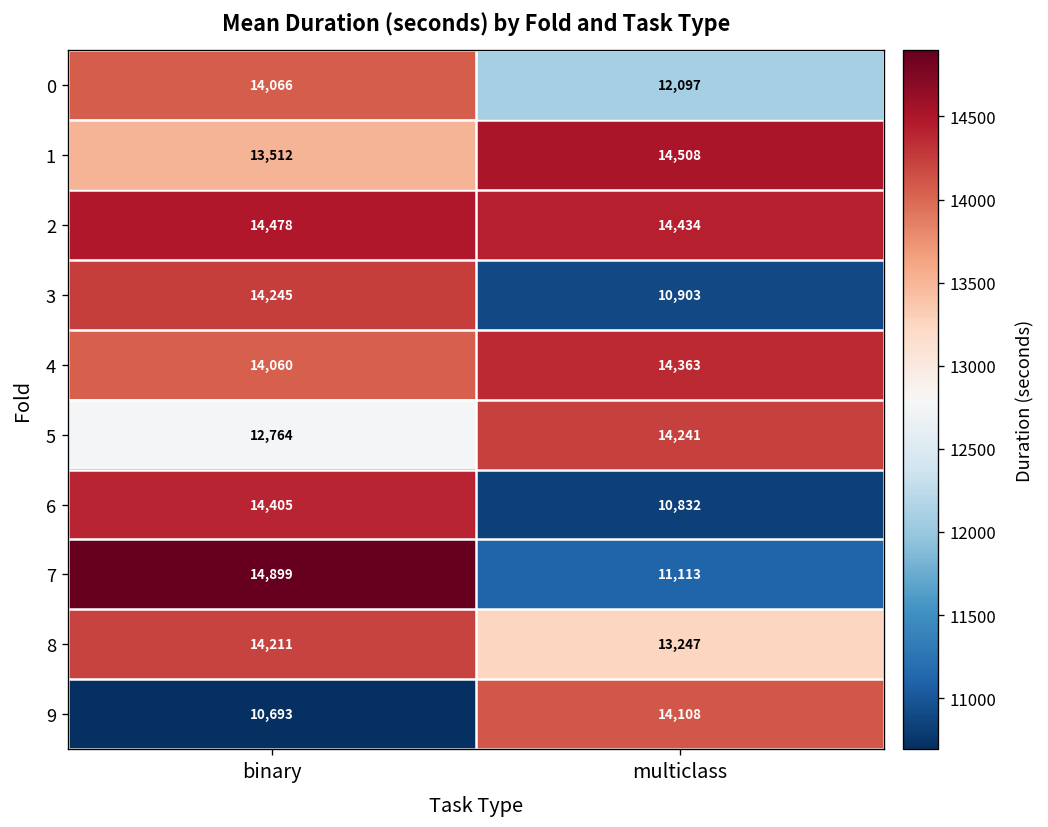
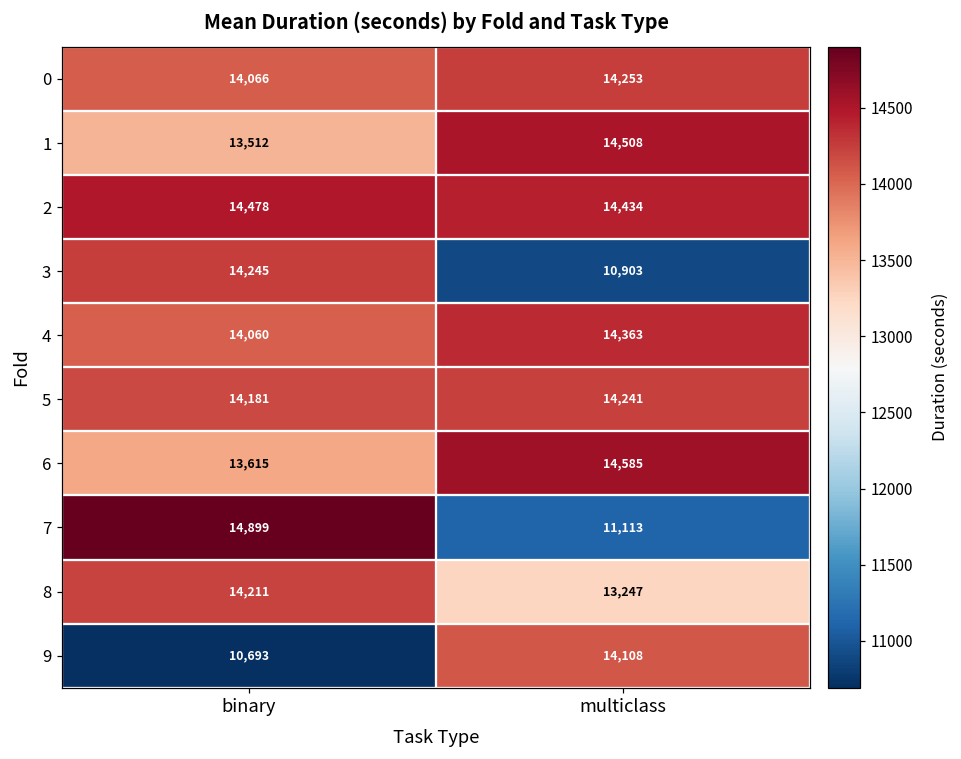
  {
    "0": {
      "binary": "14,066",
-     "multiclass": "12,097"
+     "multiclass": "14,253"
    },
    "1": {
      "binary": "13,512",
      "multiclass": "14,508"
    },
    "2": {
      "binary": "14,478",
      "multiclass": "14,434"
    },
    "3": {
      "binary": "14,245",
      "multiclass": "10,903"
    },
    "4": {
      "binary": "14,060",
      "multiclass": "14,363"
    },
    "5": {
-     "binary": "12,764",
+     "binary": "14,181",
      "multiclass": "14,241"
    },
    "6": {
-     "binary": "14,405",
-     "multiclass": "10,832"
+     "binary": "13,615",
+     "multiclass": "14,585"
    },
    "7": {
      "binary": "14,899",
      "multiclass": "11,113"
    },
    "8": {
      "binary": "14,211",
      "multiclass": "13,247"
    },
    "9": {
      "binary": "10,693",
      "multiclass": "14,108"
    }
  }
